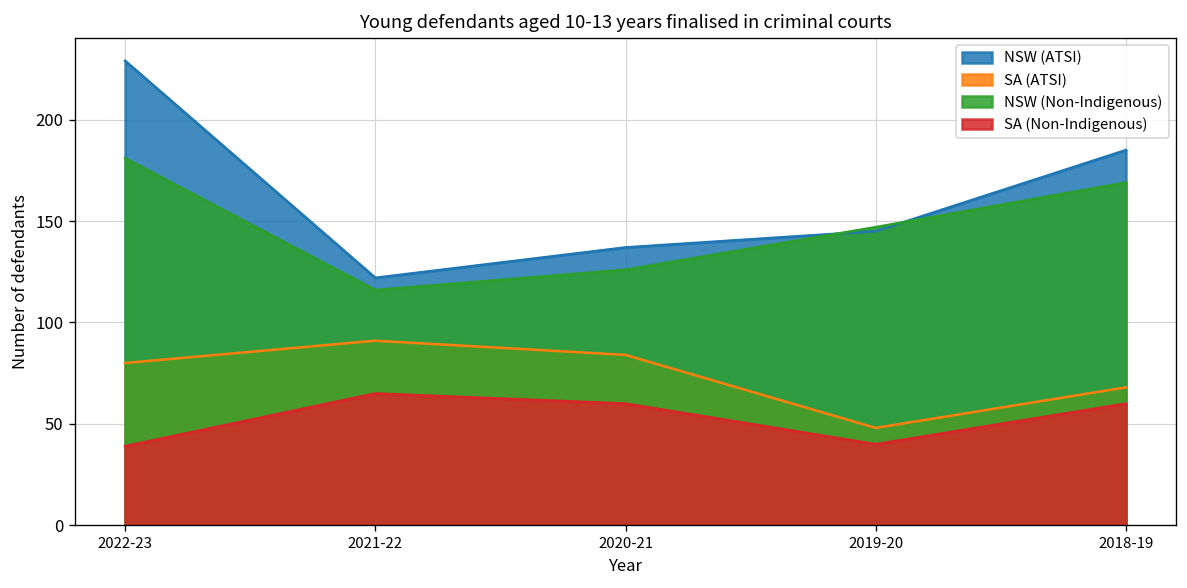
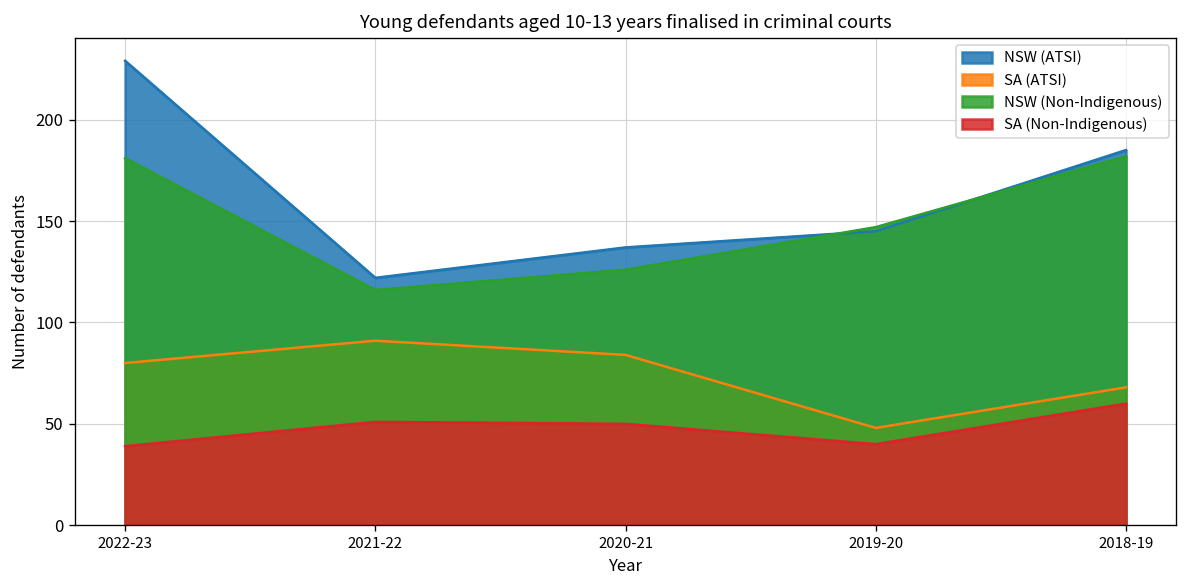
  {
    "NSW (ATSI)": {
      "2022-23": 229,
      "2021-22": 122,
      "2020-21": 137,
      "2019-20": 145,
      "2018-19": 185
    },
    "SA (ATSI)": {
      "2022-23": 80,
      "2021-22": 91,
      "2020-21": 84,
      "2019-20": 48,
      "2018-19": 68
    },
    "NSW (Non-Indigenous)": {
      "2022-23": 181,
      "2021-22": 116,
      "2020-21": 126,
      "2019-20": 147,
-     "2018-19": 169
+     "2018-19": 182
    },
    "SA (Non-Indigenous)": {
      "2022-23": 39,
-     "2021-22": 65,
-     "2020-21": 60,
+     "2021-22": 51,
+     "2020-21": 50,
      "2019-20": 40,
      "2018-19": 60
    }
  }
